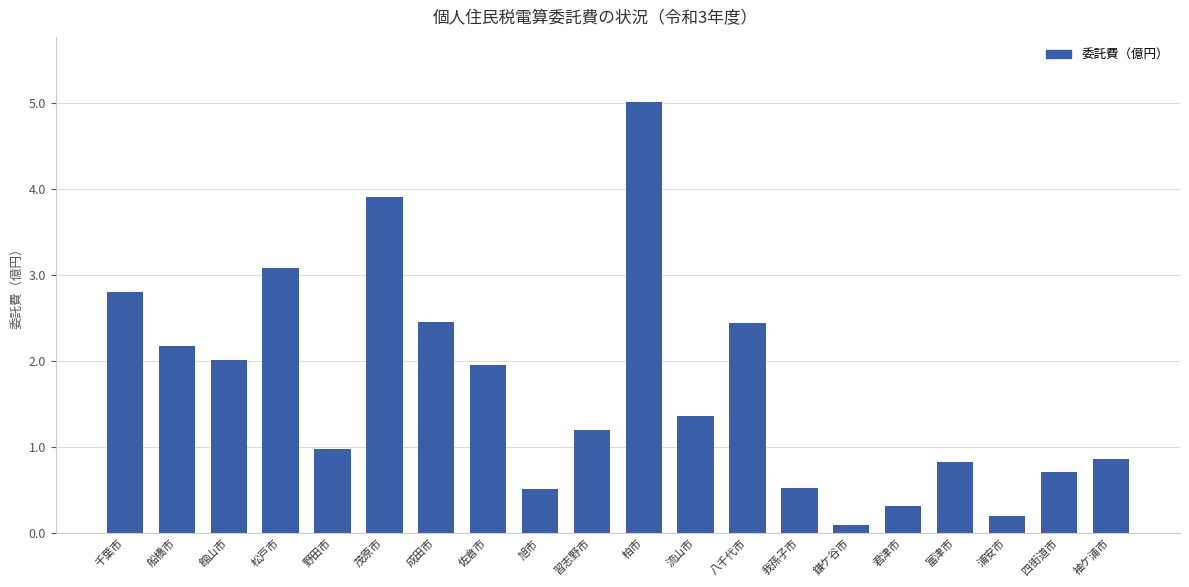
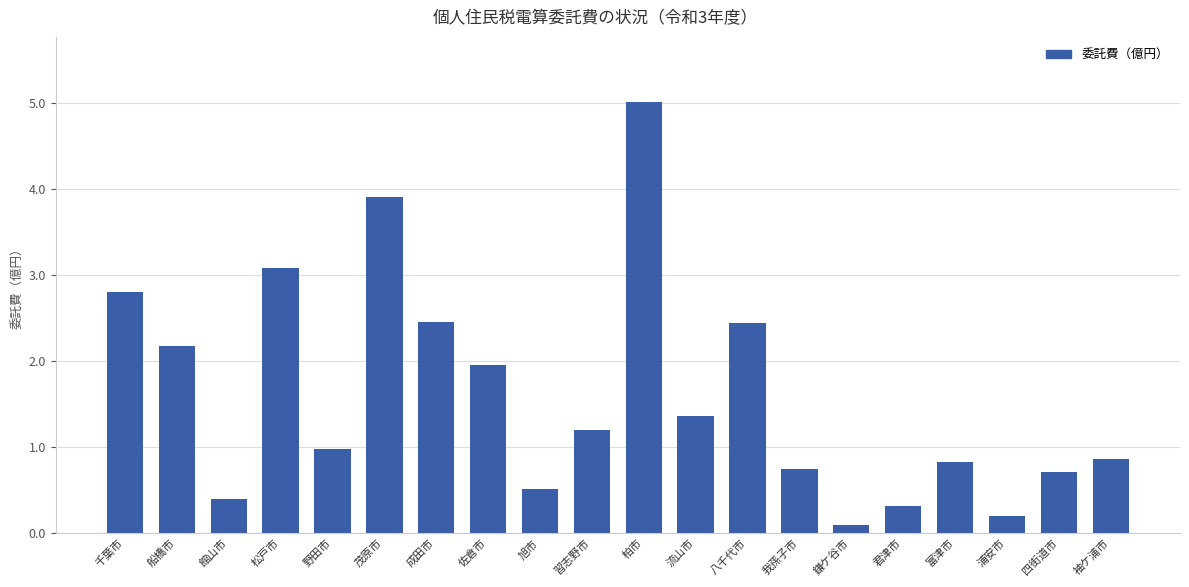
  {
    "千葉市": 2.8,
    "船橋市": 2.2,
-   "館山市": 2.0,
+   "館山市": 0.4,
    "松戸市": 3.1,
    "野田市": 1.0,
    "茂原市": 3.9,
    "成田市": 2.5,
    "佐倉市": 2.0,
    "旭市": 0.5,
    "習志野市": 1.2,
    "柏市": 5.0,
    "流山市": 1.4,
    "八千代市": 2.4,
-   "我孫子市": 0.5,
+   "我孫子市": 0.7,
    "鎌ケ谷市": 0.1,
    "君津市": 0.3,
    "富津市": 0.8,
    "浦安市": 0.2,
    "四街道市": 0.7,
    "袖ケ浦市": 0.9
  }
